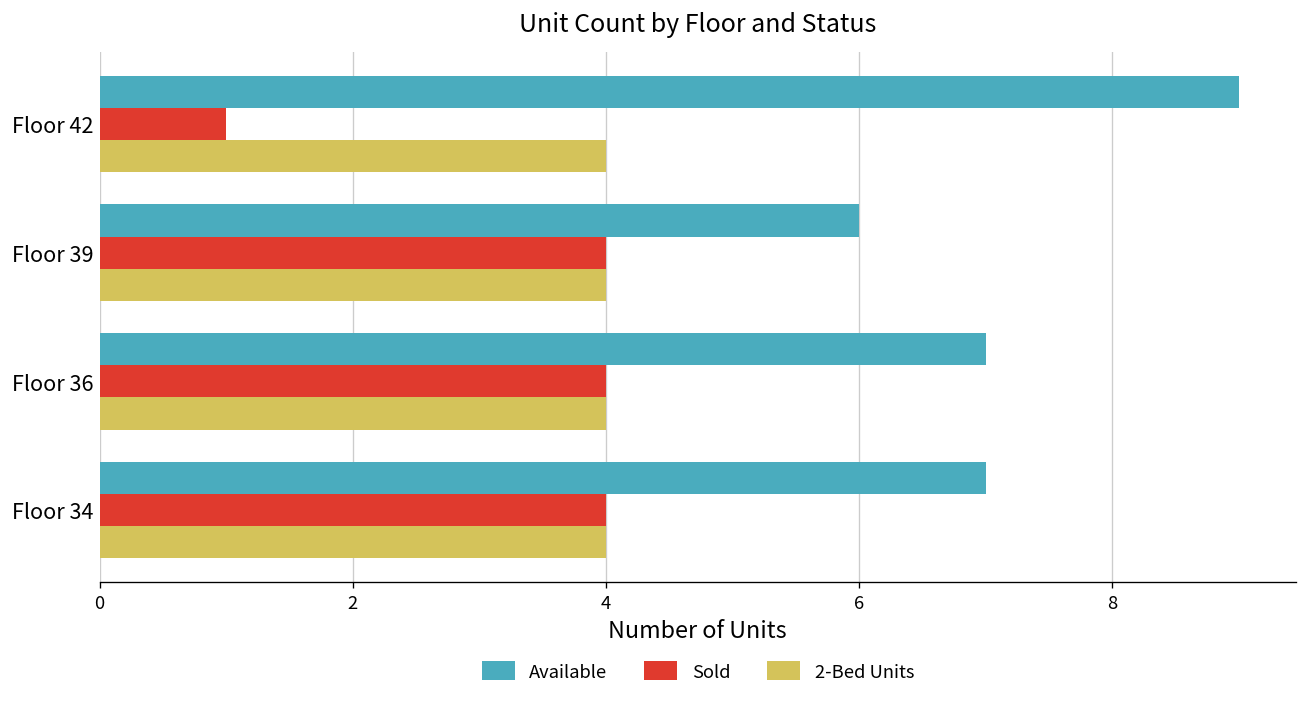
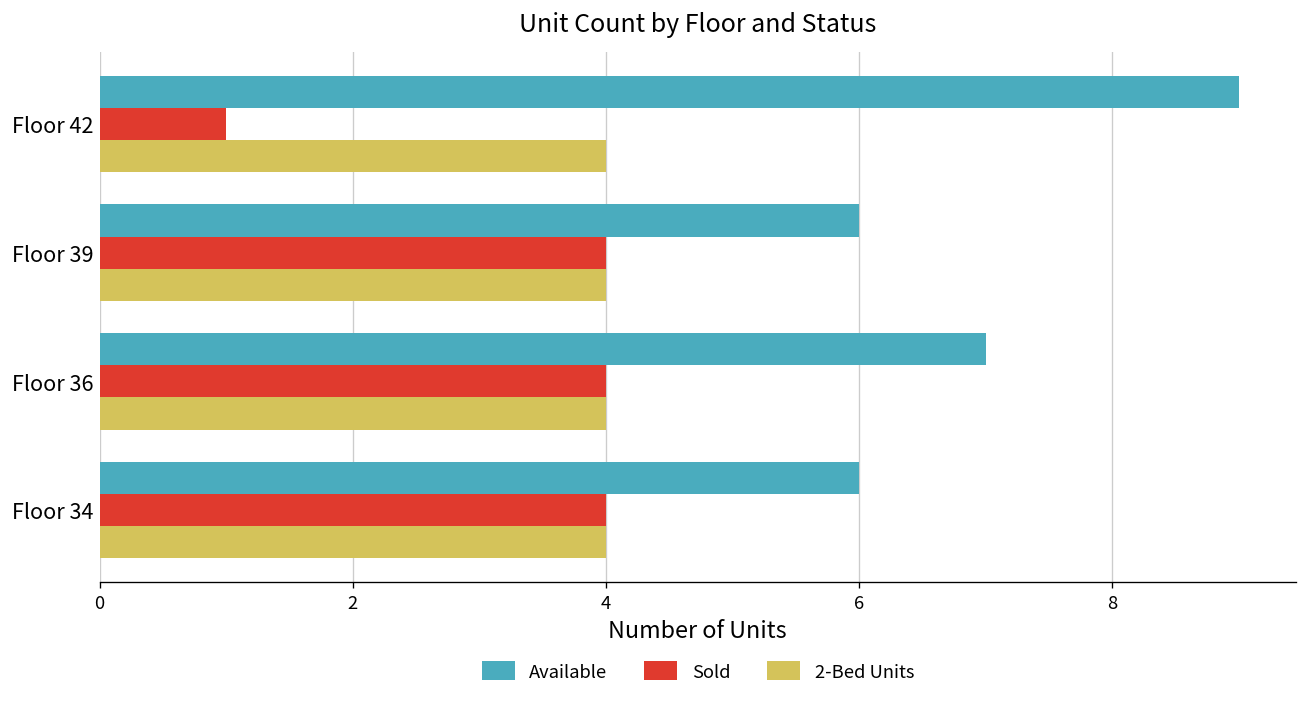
  {
    "Available": {
      "Floor 42": 9,
      "Floor 39": 6,
      "Floor 36": 7,
-     "Floor 34": 7
+     "Floor 34": 6
    },
    "Sold": {
      "Floor 42": 1,
      "Floor 39": 4,
      "Floor 36": 4,
      "Floor 34": 4
    },
    "2-Bed Units": {
      "Floor 42": 4,
      "Floor 39": 4,
      "Floor 36": 4,
      "Floor 34": 4
    }
  }
